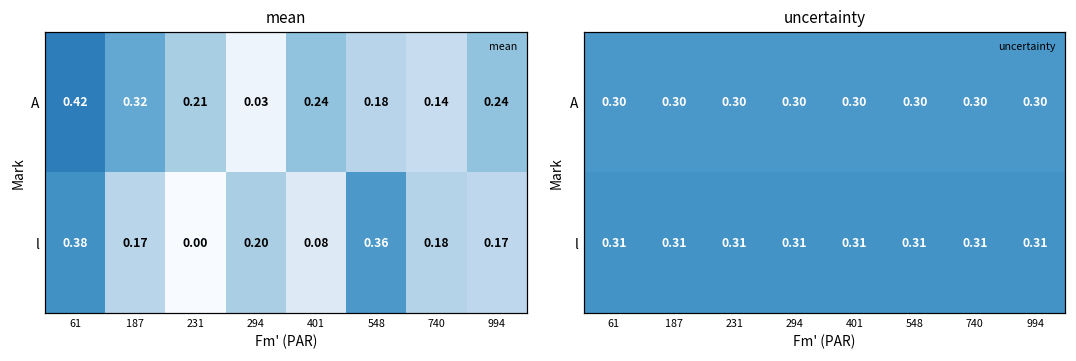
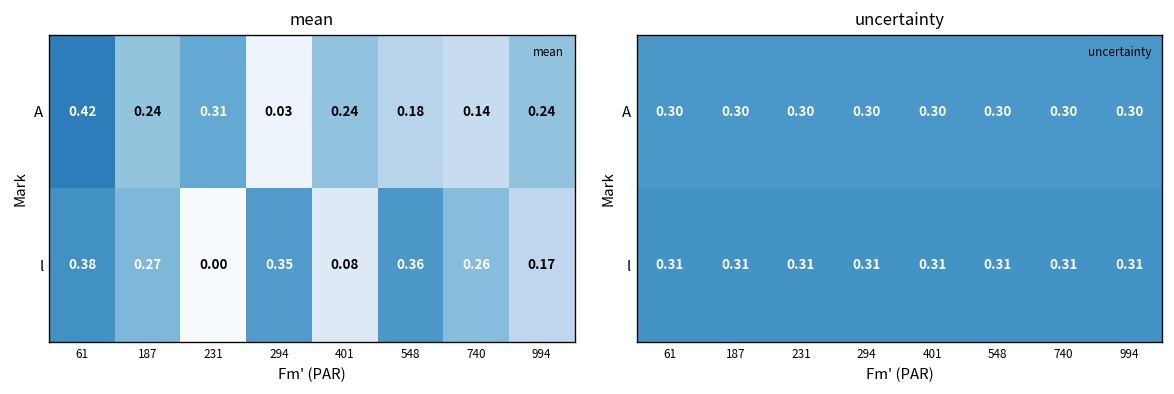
  {
    "mean": {
      "A": {
        "61": 0.42,
-       "187": 0.32,
-       "231": 0.21,
+       "187": 0.24,
+       "231": 0.31,
        "294": 0.03,
        "401": 0.24,
        "548": 0.18,
        "740": 0.14,
        "994": 0.24
      },
      "l": {
        "61": 0.38,
-       "187": 0.17,
+       "187": 0.27,
        "231": 0.00,
-       "294": 0.20,
+       "294": 0.35,
        "401": 0.08,
        "548": 0.36,
-       "740": 0.18,
+       "740": 0.26,
        "994": 0.17
      }
    },
    "uncertainty": {
      "A": {
        "61": 0.30,
        "187": 0.30,
        "231": 0.30,
        "294": 0.30,
        "401": 0.30,
        "548": 0.30,
        "740": 0.30,
        "994": 0.30
      },
      "l": {
        "61": 0.31,
        "187": 0.31,
        "231": 0.31,
        "294": 0.31,
        "401": 0.31,
        "548": 0.31,
        "740": 0.31,
        "994": 0.31
      }
    }
  }
